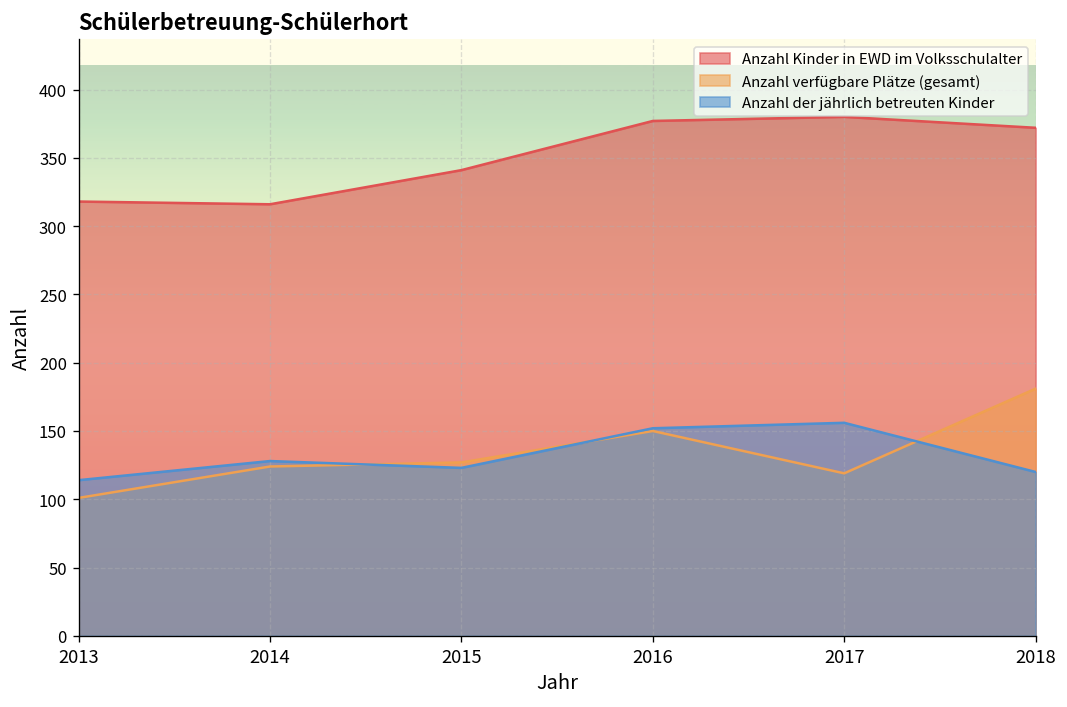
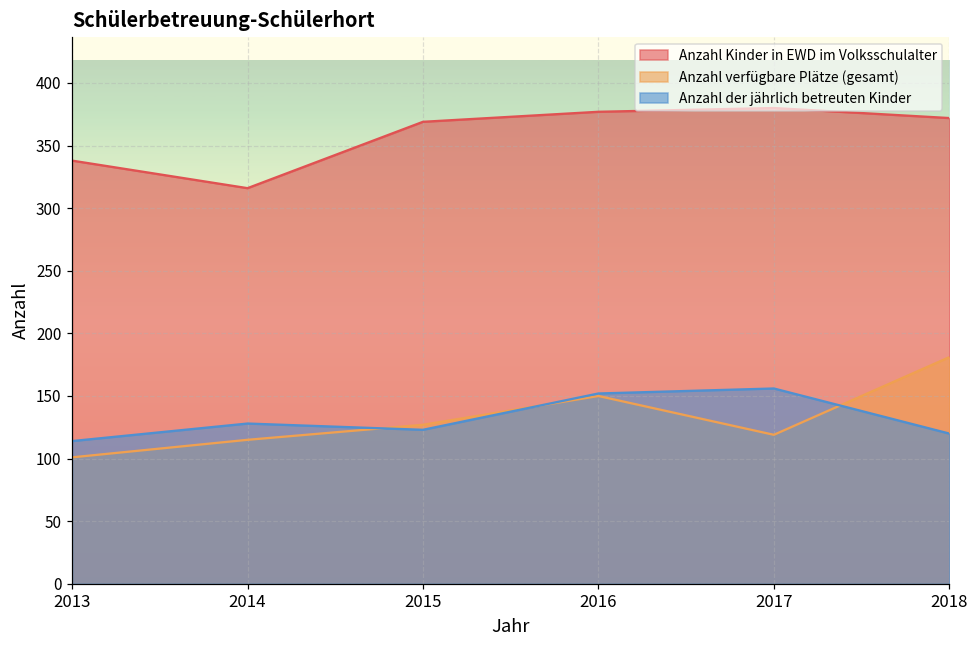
  {
    "Anzahl Kinder in EWD im Volksschulalter": {
-     "2013": 318,
+     "2013": 338,
      "2014": 316,
-     "2015": 341,
+     "2015": 369,
      "2016": 377,
      "2018": 372
    },
    "Anzahl verfügbare Plätze (gesamt)": {
      "2013": 101,
-     "2014": 124,
+     "2014": 115,
      "2015": 127,
      "2017": 119,
      "2018": 181
    },
    "Anzahl der jährlich betreuten Kinder": {
      "2013": 114,
      "2014": 128,
      "2015": 123,
      "2017": 156,
      "2018": 120
    }
  }
